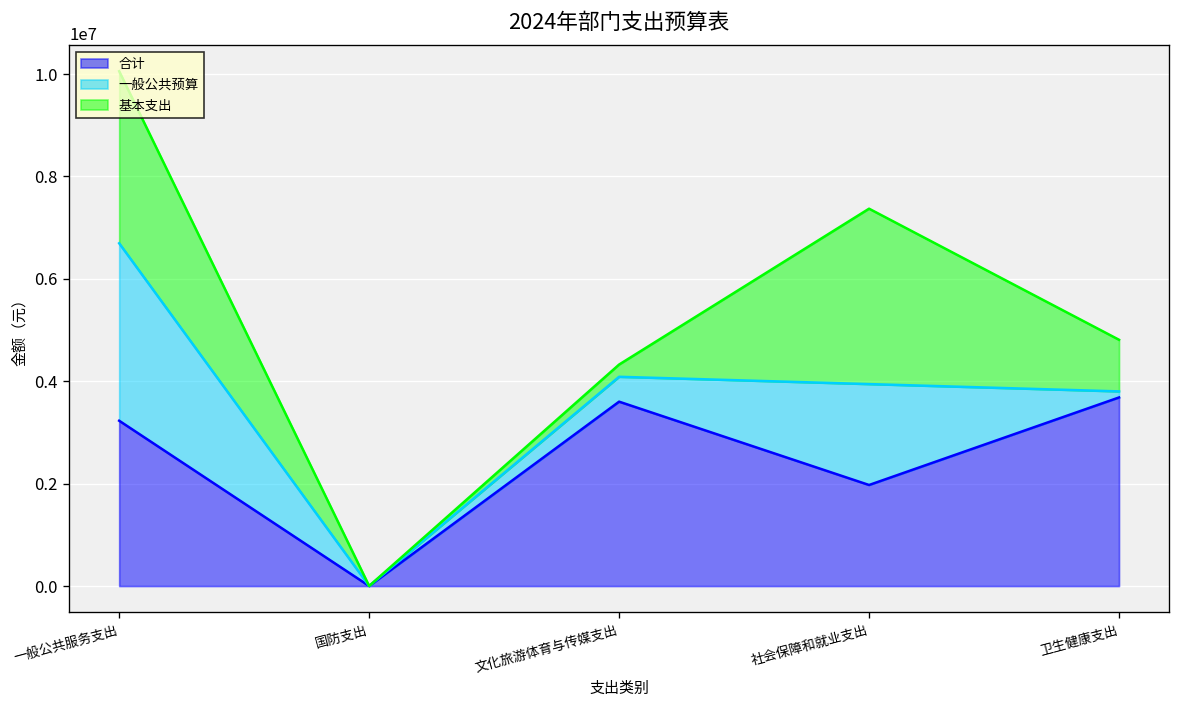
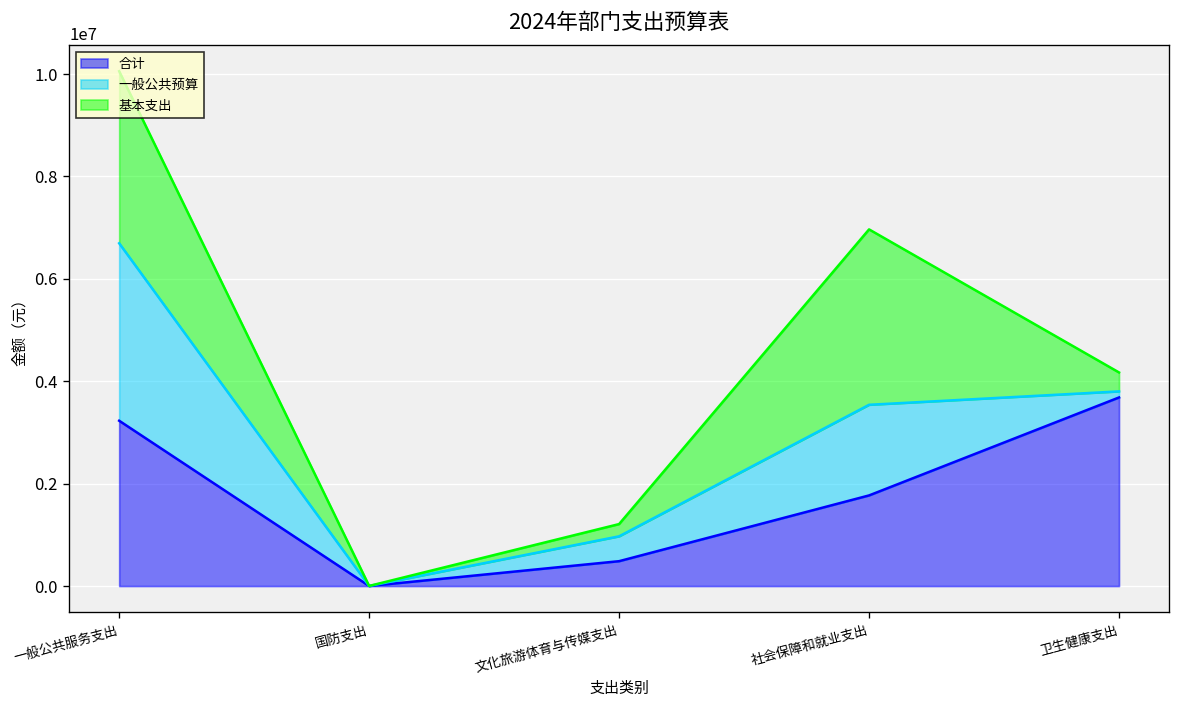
  {
    "合计": {
      "一般公共服务支出": 3200000,
-     "文化旅游体育与传媒支出": 3600000,
-     "社会保障和就业支出": 2000000,
+     "文化旅游体育与传媒支出": 500000,
+     "社会保障和就业支出": 1800000,
      "卫生健康支出": 3700000
    },
    "一般公共预算": {
      "一般公共服务支出": 3500000,
      "文化旅游体育与传媒支出": 500000,
-     "社会保障和就业支出": 2000000,
+     "社会保障和就业支出": 1800000,
      "卫生健康支出": 100000
    },
    "基本支出": {
      "文化旅游体育与传媒支出": 200000,
      "社会保障和就业支出": 3400000,
-     "卫生健康支出": 1000000
+     "卫生健康支出": 400000
    }
  }
